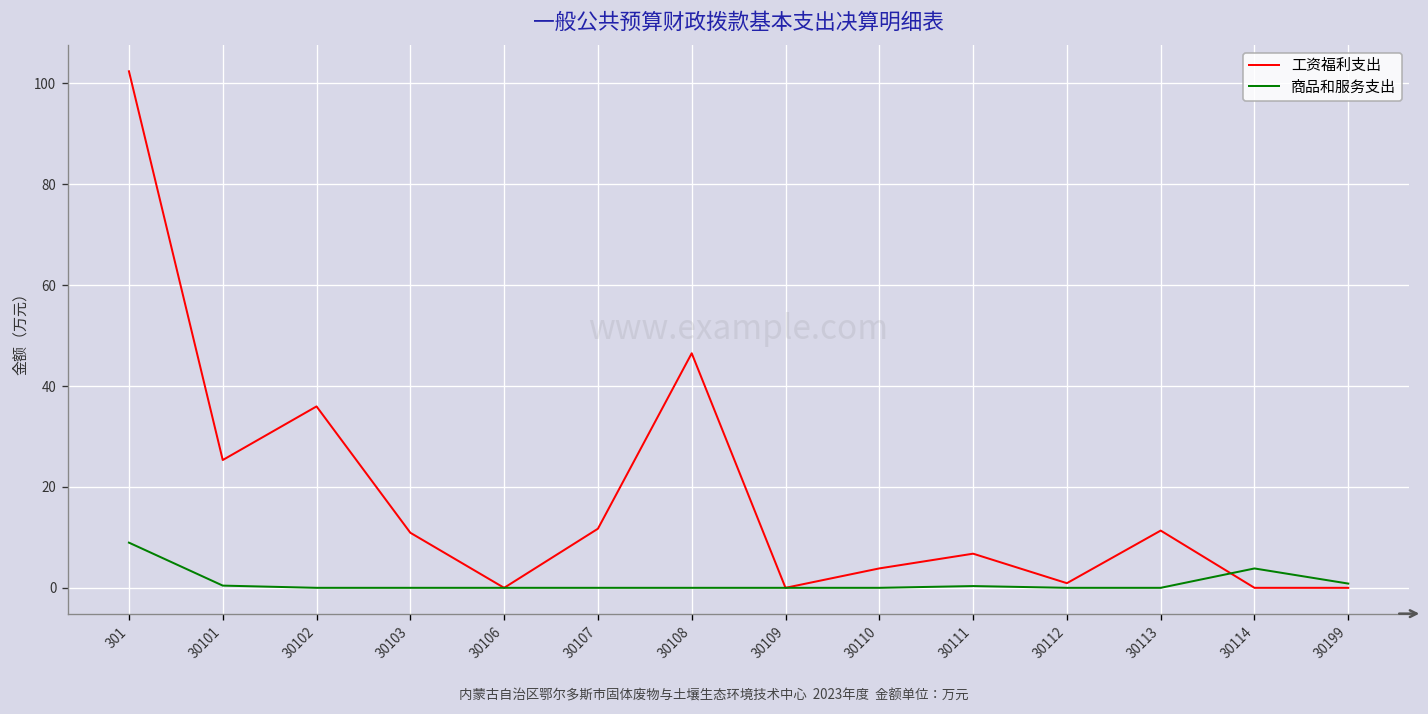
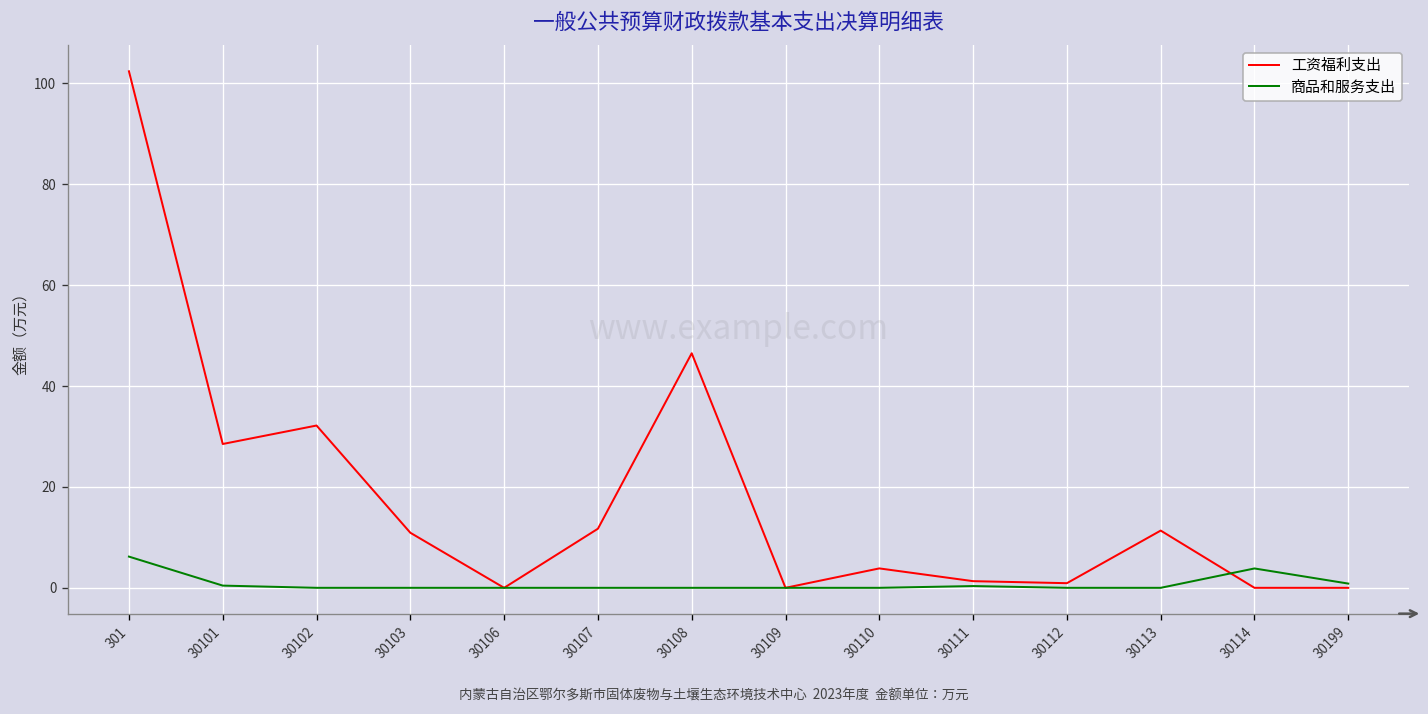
  {
    "工资福利支出": {
      "301": 102,
-     "30101": 25,
-     "30102": 36,
+     "30101": 29,
+     "30102": 32,
      "30103": 11,
      "30107": 12,
      "30108": 47,
      "30110": 4,
-     "30111": 7,
+     "30111": 1,
      "30112": 1,
      "30113": 11,
      "30114": 0,
      "30199": 0
    },
    "商品和服务支出": {
-     "301": 9,
+     "301": 6,
      "30101": 0,
      "30102": 0,
      "30103": 0,
      "30107": 0,
      "30108": 0,
      "30110": 0,
      "30111": 0,
      "30112": 0,
      "30113": 0,
      "30114": 4,
      "30199": 1
    }
  }
